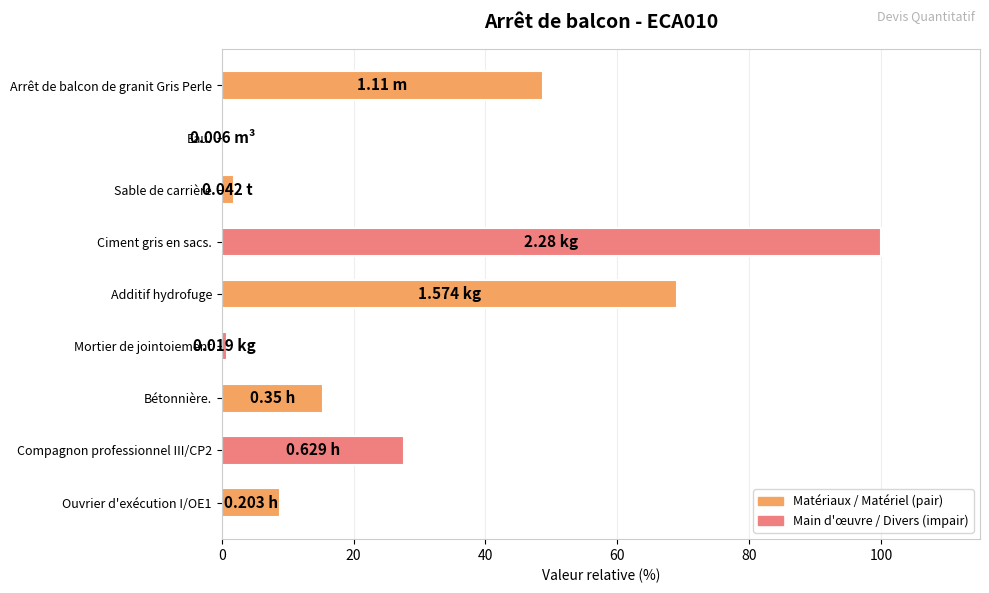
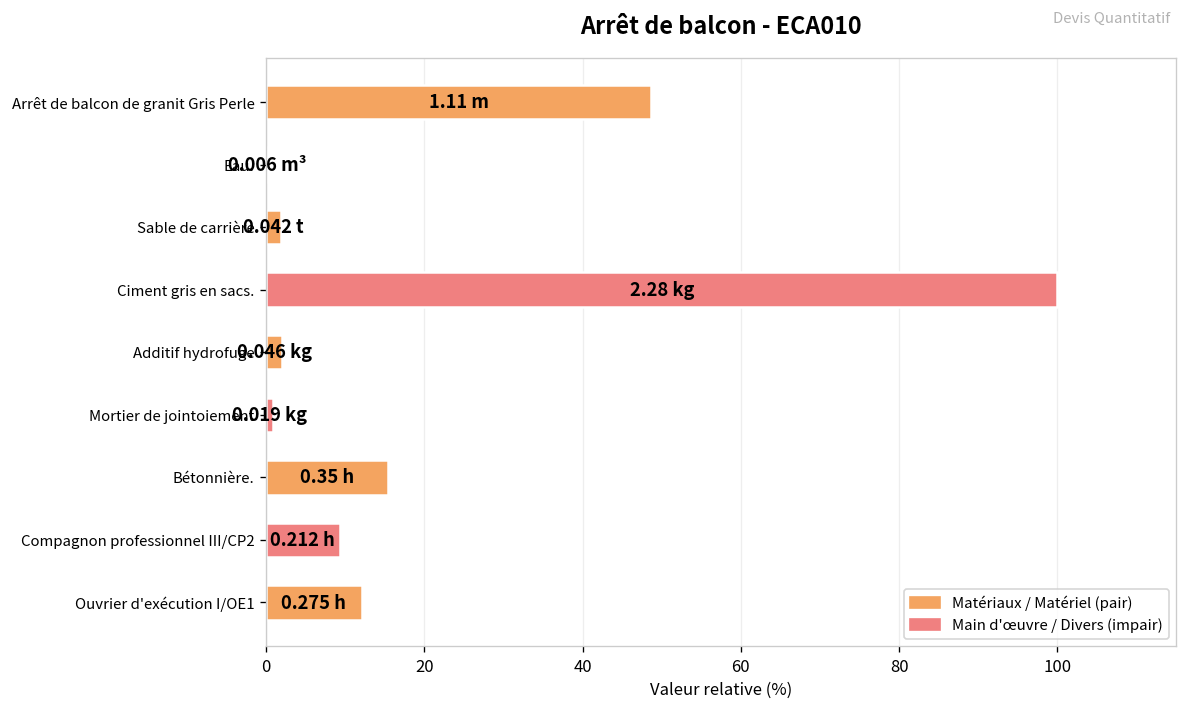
  {
-   "Additif hydrofuge": 1.574,
-   "Compagnon professionnel III/CP2": 0.629,
-   "Ouvrier d'exécution I/OE1": 0.203
+   "Additif hydrofuge": 0.046,
+   "Compagnon professionnel III/CP2": 0.212,
+   "Ouvrier d'exécution I/OE1": 0.275
  }
